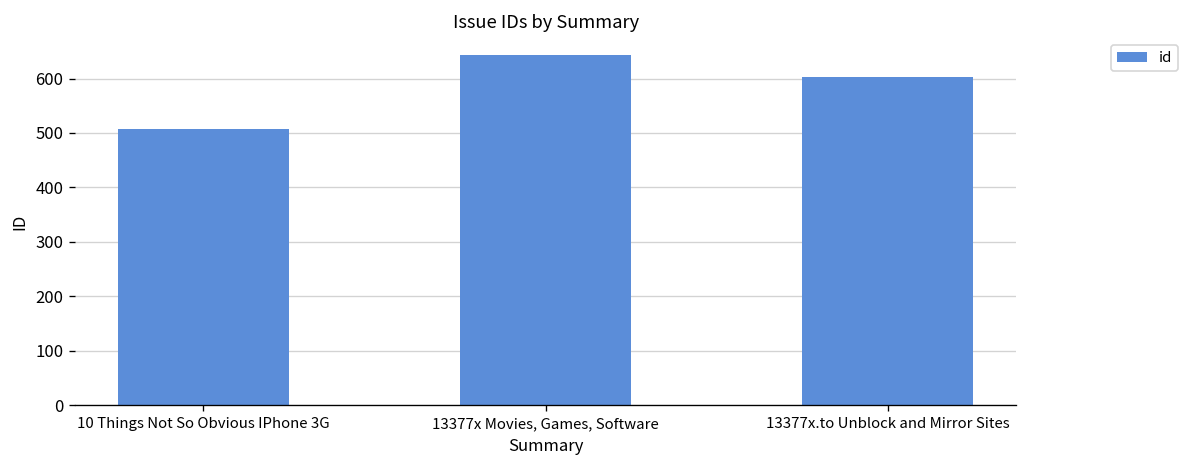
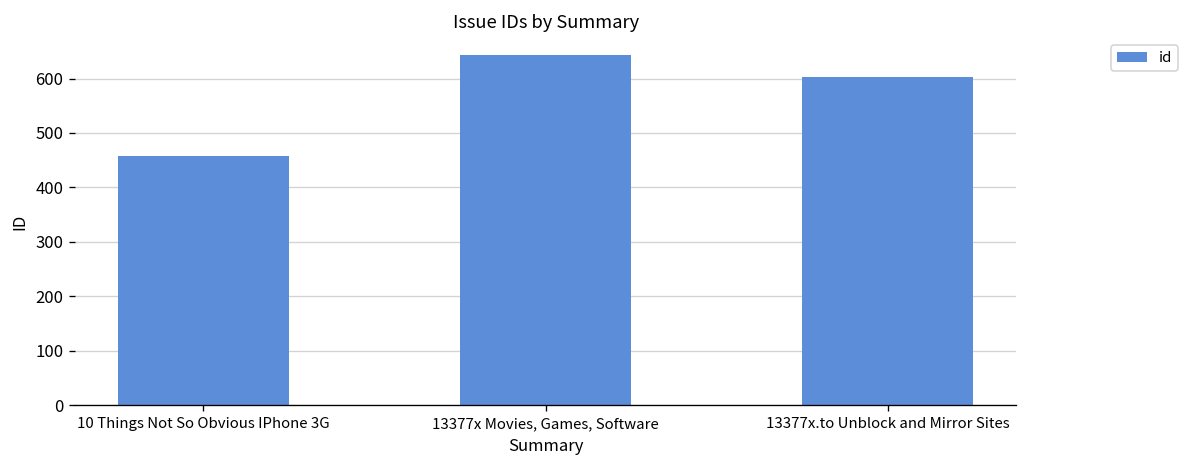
  {
-   "10 Things Not So Obvious IPhone 3G": 510,
+   "10 Things Not So Obvious IPhone 3G": 460,
    "13377x Movies, Games, Software": 640,
    "13377x.to Unblock and Mirror Sites": 600
  }
